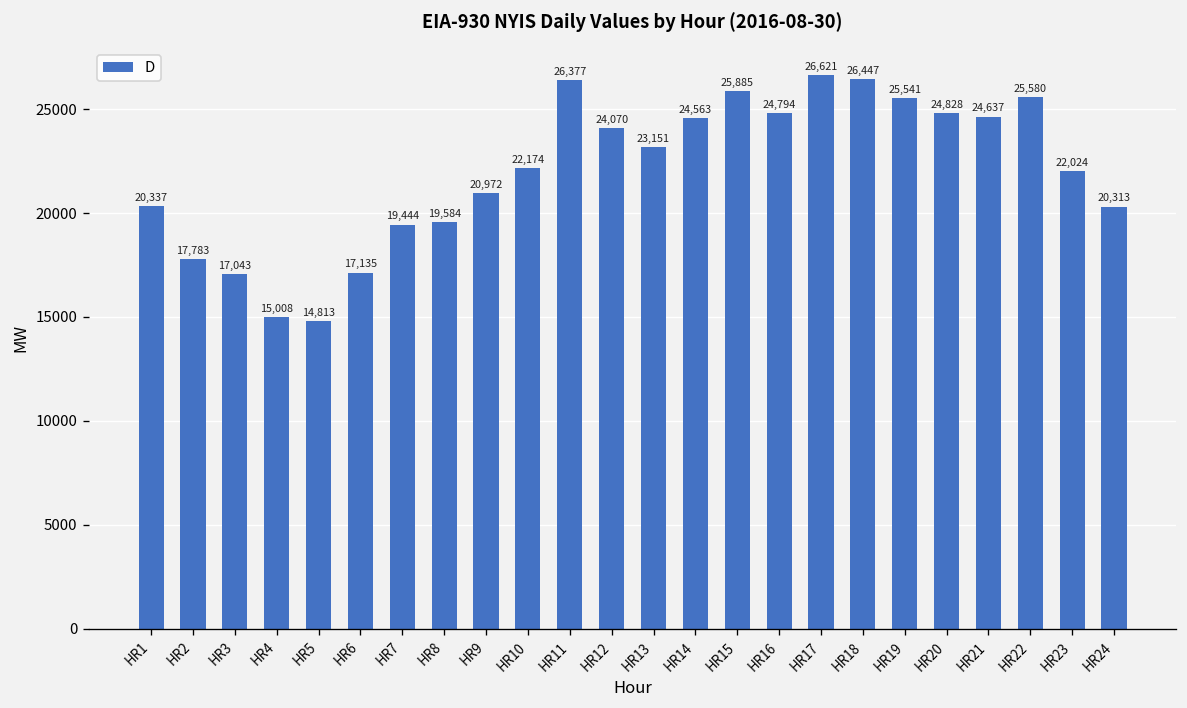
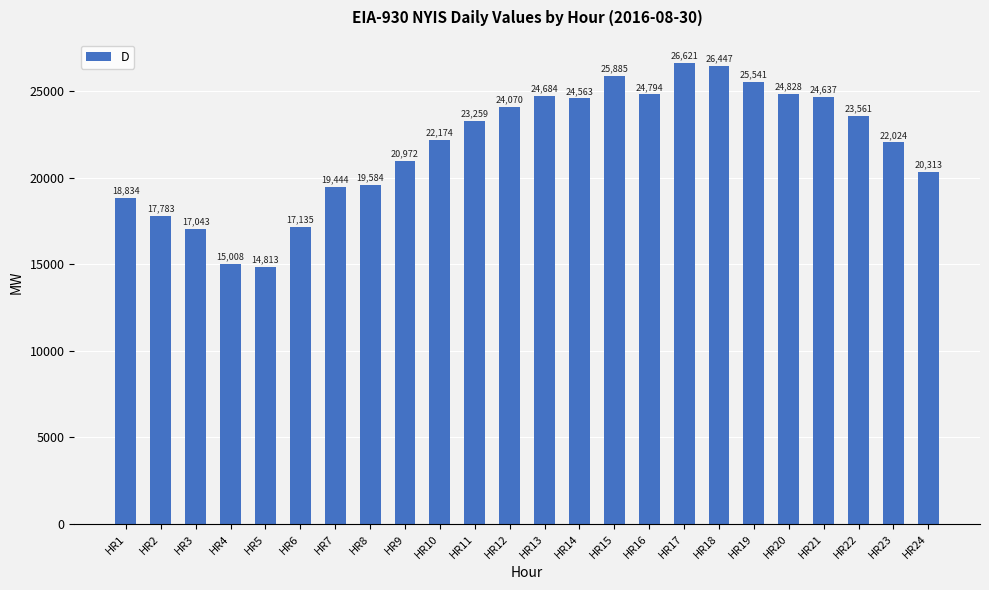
  {
-   "HR1": "20,337",
+   "HR1": "18,834",
    "HR2": "17,783",
    "HR3": "17,043",
    "HR4": "15,008",
    "HR5": "14,813",
    "HR6": "17,135",
    "HR7": "19,444",
    "HR8": "19,584",
    "HR9": "20,972",
    "HR10": "22,174",
-   "HR11": "26,377",
+   "HR11": "23,259",
    "HR12": "24,070",
-   "HR13": "23,151",
+   "HR13": "24,684",
    "HR14": "24,563",
    "HR15": "25,885",
    "HR16": "24,794",
    "HR17": "26,621",
    "HR18": "26,447",
    "HR19": "25,541",
    "HR20": "24,828",
    "HR21": "24,637",
-   "HR22": "25,580",
+   "HR22": "23,561",
    "HR23": "22,024",
    "HR24": "20,313"
  }
